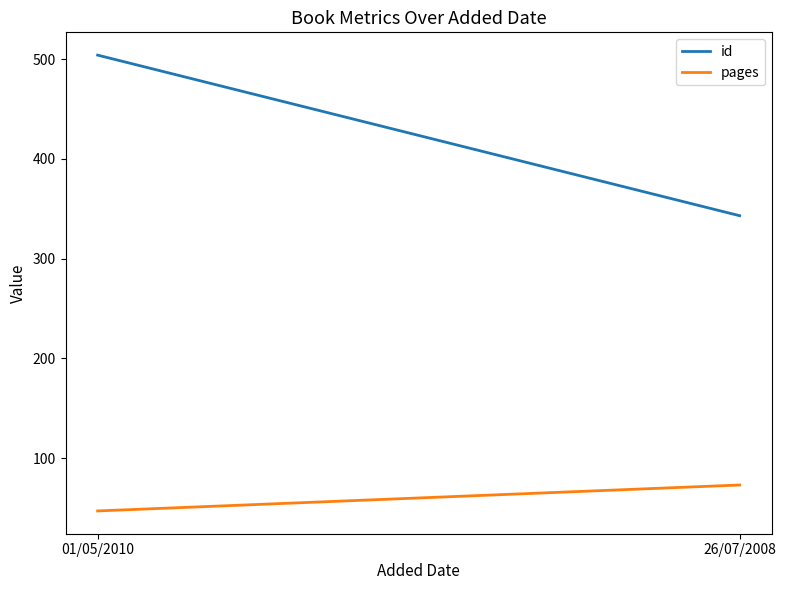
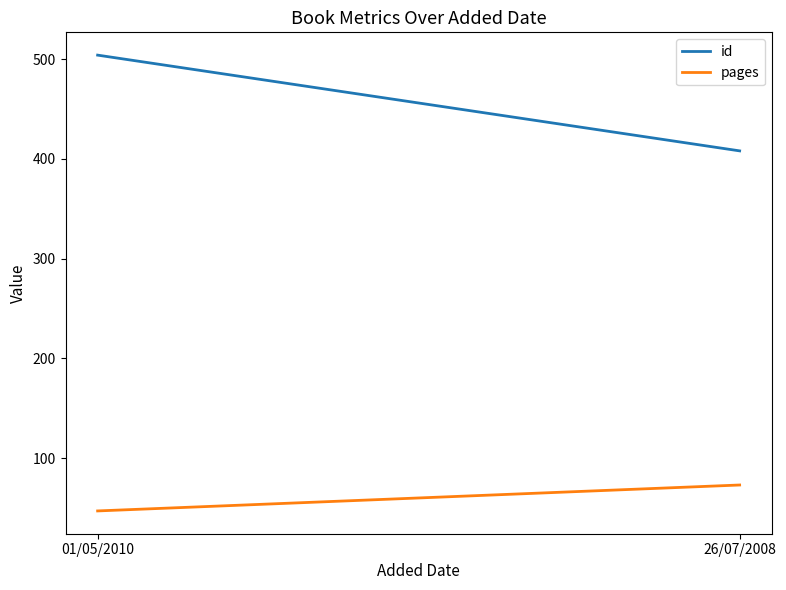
  {
    "id": {
      "01/05/2010": 500,
-     "26/07/2008": 340
+     "26/07/2008": 410
    },
    "pages": {
      "01/05/2010": 50,
      "26/07/2008": 70
    }
  }
